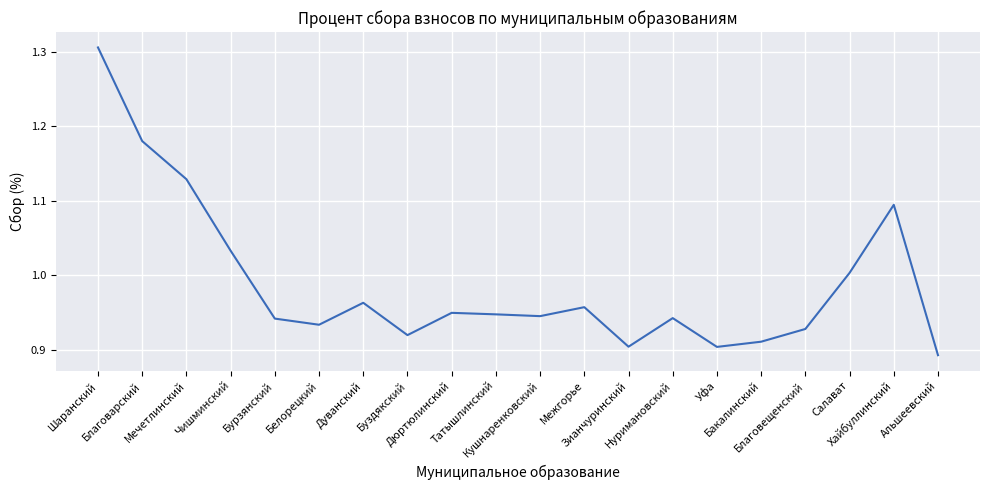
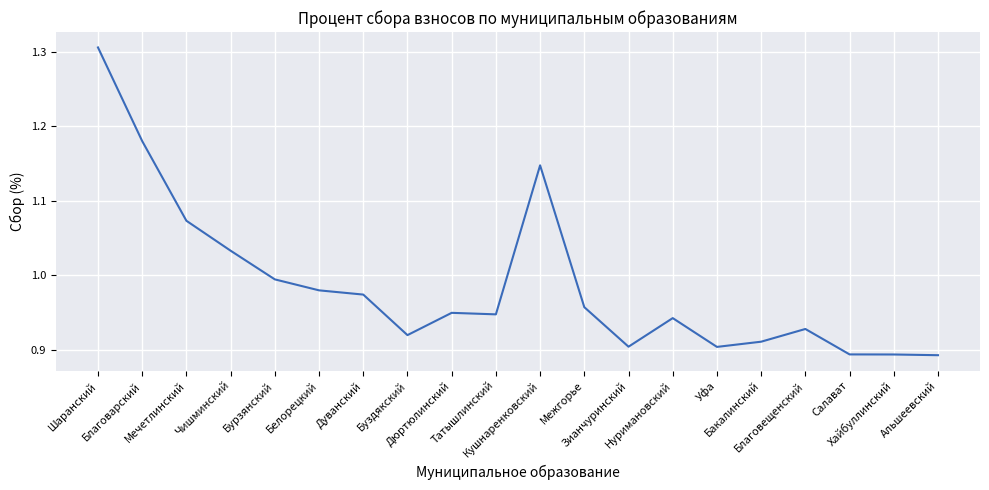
  {
    "Шаранский": 1.31,
    "Благоварский": 1.18,
-   "Мечетлинский": 1.13,
+   "Мечетлинский": 1.07,
    "Чишминский": 1.03,
-   "Бурзянский": 0.94,
-   "Белорецкий": 0.93,
-   "Дуванский": 0.96,
+   "Бурзянский": 0.99,
+   "Белорецкий": 0.98,
+   "Дуванский": 0.97,
    "Буздякский": 0.92,
    "Дюртюлинский": 0.95,
    "Татышлинский": 0.95,
-   "Кушнаренковский": 0.95,
+   "Кушнаренковский": 1.15,
    "Межгорье": 0.96,
    "Зианчуринский": 0.90,
    "Нуримановский": 0.94,
    "Уфа": 0.90,
    "Бакалинский": 0.91,
    "Благовещенский": 0.93,
-   "Салават": 1.00,
-   "Хайбуллинский": 1.09,
+   "Салават": 0.89,
+   "Хайбуллинский": 0.89,
    "Альшеевский": 0.89
  }
